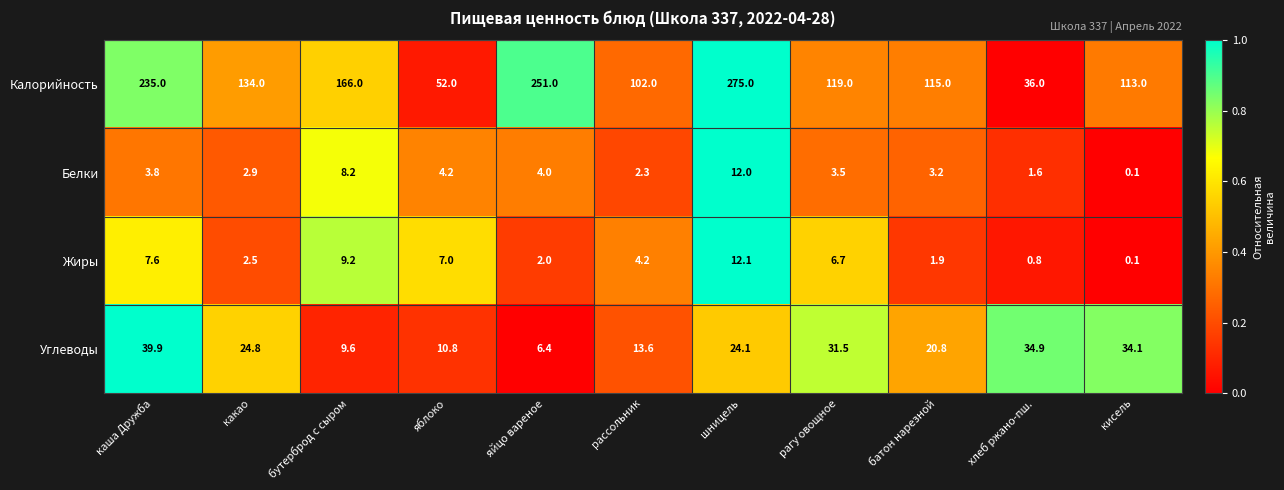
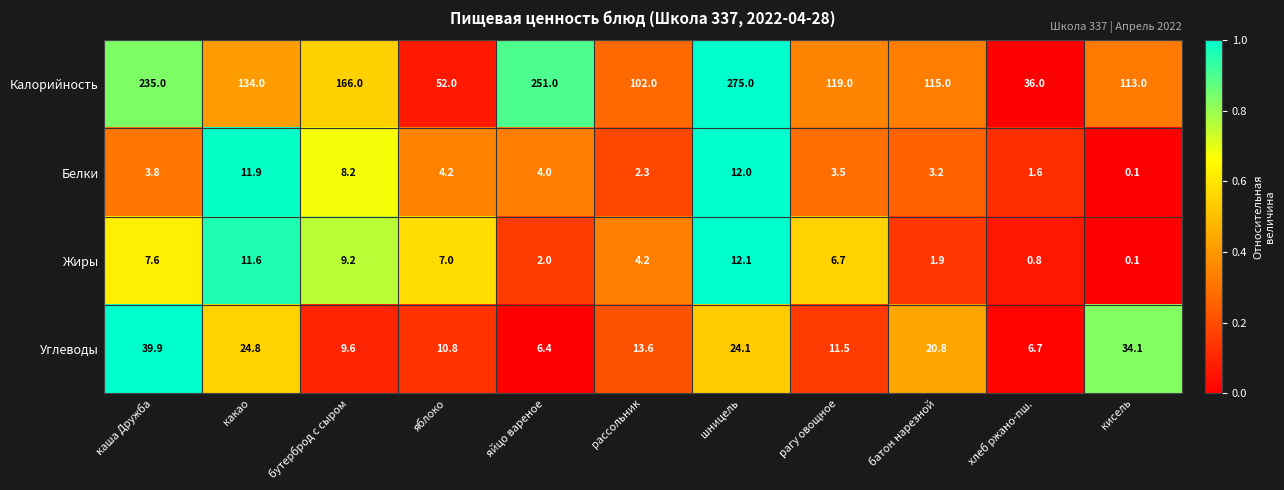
  {
    "Калорийность": {
      "каша Дружба": 235.0,
      "какао": 134.0,
      "бутерброд с сыром": 166.0,
      "яблоко": 52.0,
      "яйцо вареное": 251.0,
      "рассольник": 102.0,
      "шницель": 275.0,
      "рагу овощное": 119.0,
      "батон нарезной": 115.0,
      "хлеб ржано-пш.": 36.0,
      "кисель": 113.0
    },
    "Белки": {
      "каша Дружба": 3.8,
-     "какао": 2.9,
+     "какао": 11.9,
      "бутерброд с сыром": 8.2,
      "яблоко": 4.2,
      "яйцо вареное": 4.0,
      "рассольник": 2.3,
      "шницель": 12.0,
      "рагу овощное": 3.5,
      "батон нарезной": 3.2,
      "хлеб ржано-пш.": 1.6,
      "кисель": 0.1
    },
    "Жиры": {
      "каша Дружба": 7.6,
-     "какао": 2.5,
+     "какао": 11.6,
      "бутерброд с сыром": 9.2,
      "яблоко": 7.0,
      "яйцо вареное": 2.0,
      "рассольник": 4.2,
      "шницель": 12.1,
      "рагу овощное": 6.7,
      "батон нарезной": 1.9,
      "хлеб ржано-пш.": 0.8,
      "кисель": 0.1
    },
    "Углеводы": {
      "каша Дружба": 39.9,
      "какао": 24.8,
      "бутерброд с сыром": 9.6,
      "яблоко": 10.8,
      "яйцо вареное": 6.4,
      "рассольник": 13.6,
      "шницель": 24.1,
-     "рагу овощное": 31.5,
+     "рагу овощное": 11.5,
      "батон нарезной": 20.8,
-     "хлеб ржано-пш.": 34.9,
+     "хлеб ржано-пш.": 6.7,
      "кисель": 34.1
    }
  }
